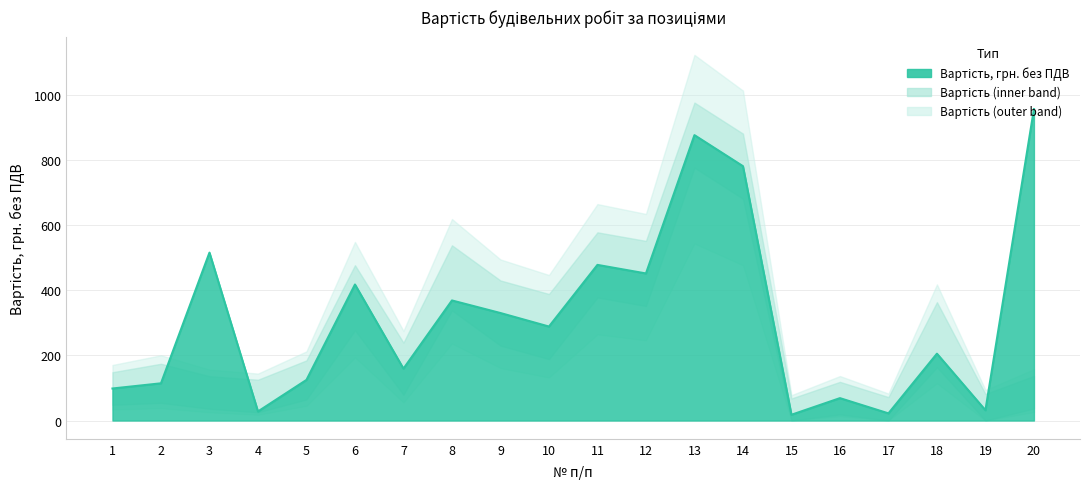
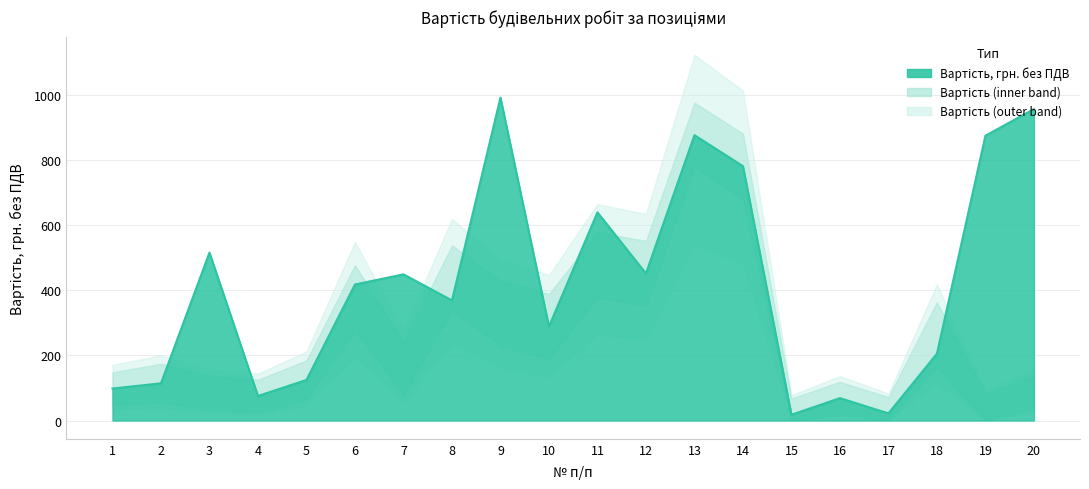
  {
    "Вартість, грн. без ПДВ": {
      "1": 100,
      "2": 110,
      "3": 520,
-     "4": 30,
+     "4": 80,
      "5": 120,
      "6": 420,
-     "7": 160,
+     "7": 450,
      "8": 370,
-     "9": 330,
+     "9": 990,
      "10": 290,
-     "11": 480,
+     "11": 640,
      "12": 450,
      "13": 880,
      "14": 780,
      "15": 20,
      "16": 70,
      "17": 20,
      "18": 210,
-     "19": 30,
+     "19": 880,
      "20": 960
    }
  }
